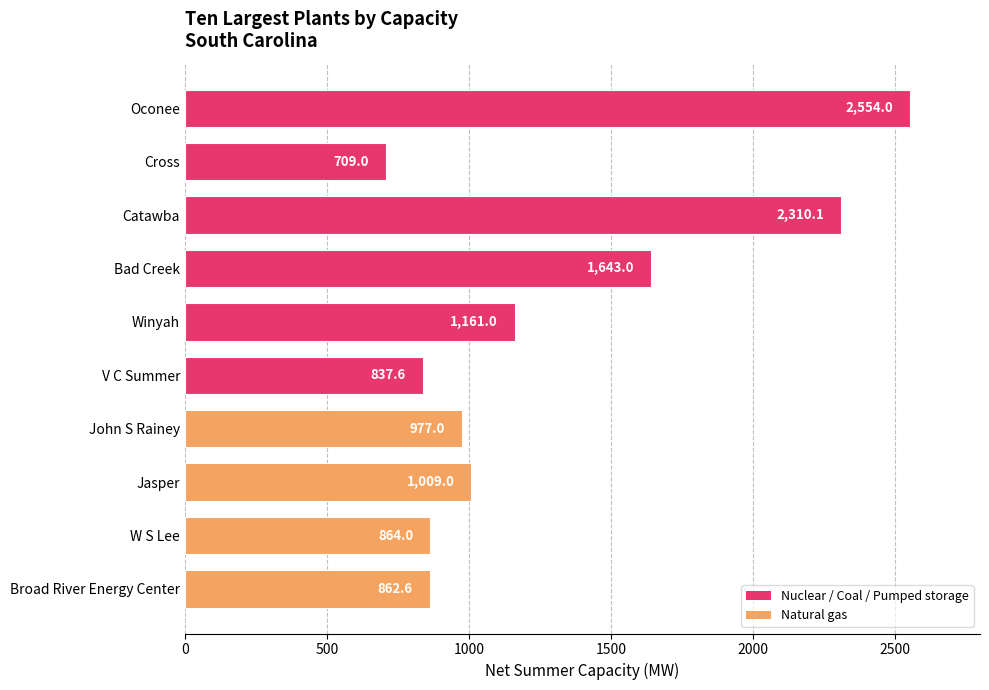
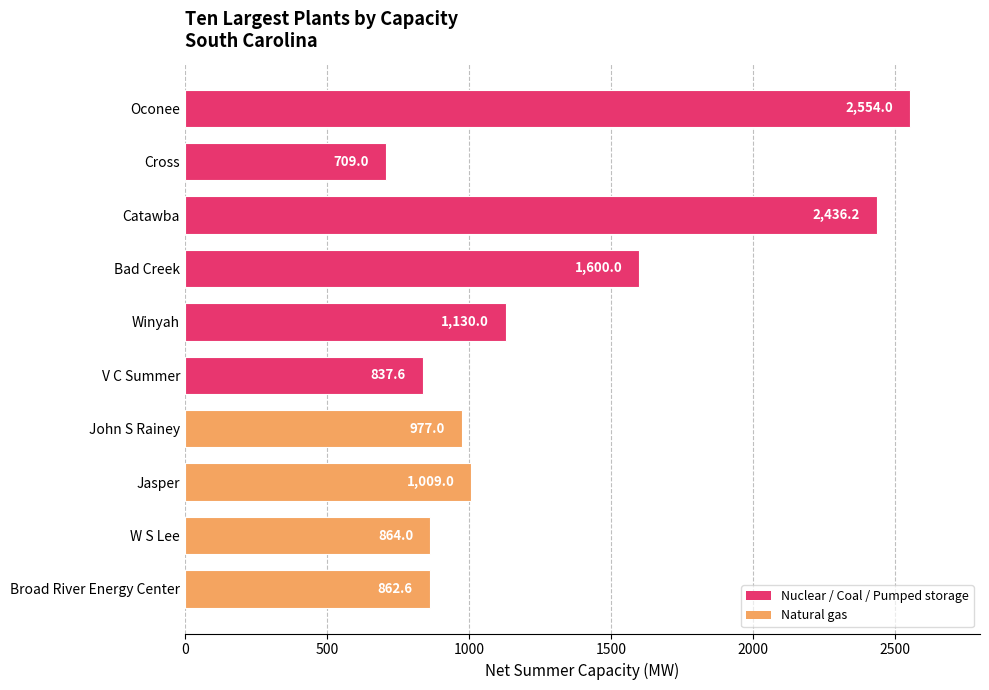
  {
    "Oconee": "2,554.0",
    "Cross": "709.0",
-   "Catawba": "2,310.1",
-   "Bad Creek": "1,643.0",
-   "Winyah": "1,161.0",
+   "Catawba": "2,436.2",
+   "Bad Creek": "1,600.0",
+   "Winyah": "1,130.0",
    "V C Summer": "837.6",
    "John S Rainey": "977.0",
    "Jasper": "1,009.0",
    "W S Lee": "864.0",
    "Broad River Energy Center": "862.6"
  }
